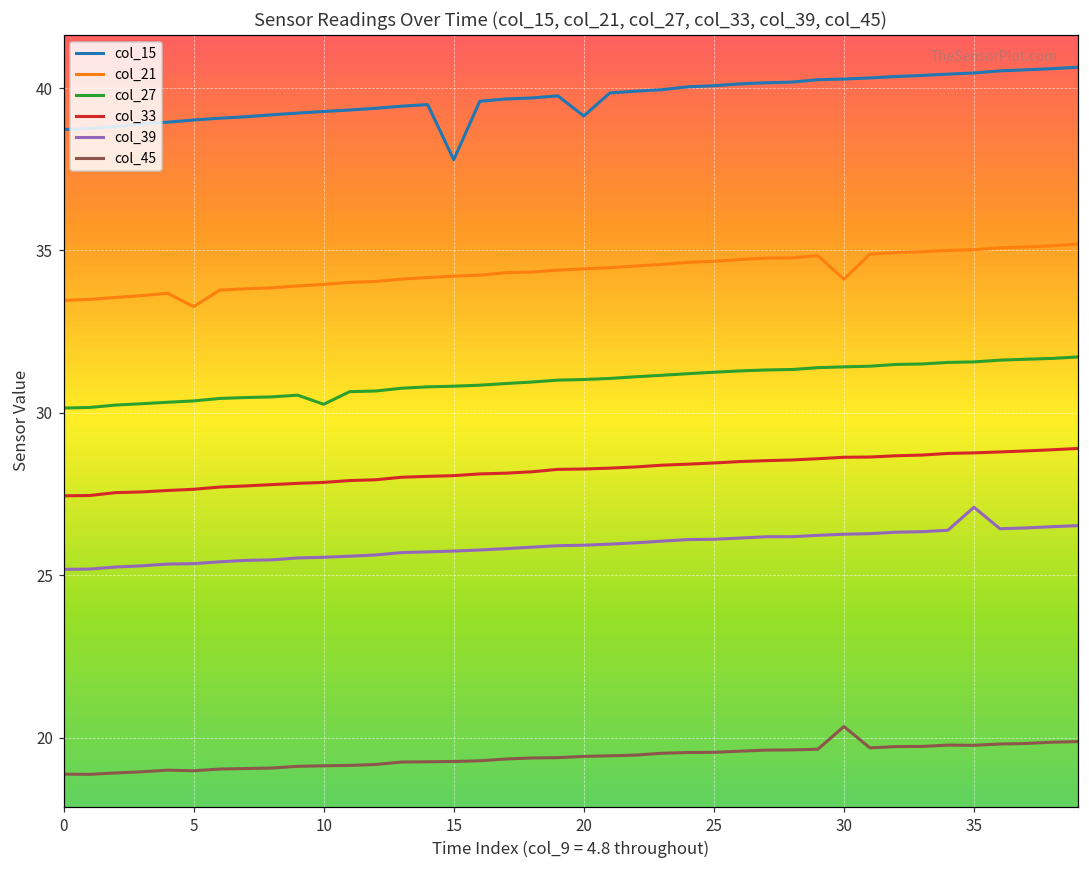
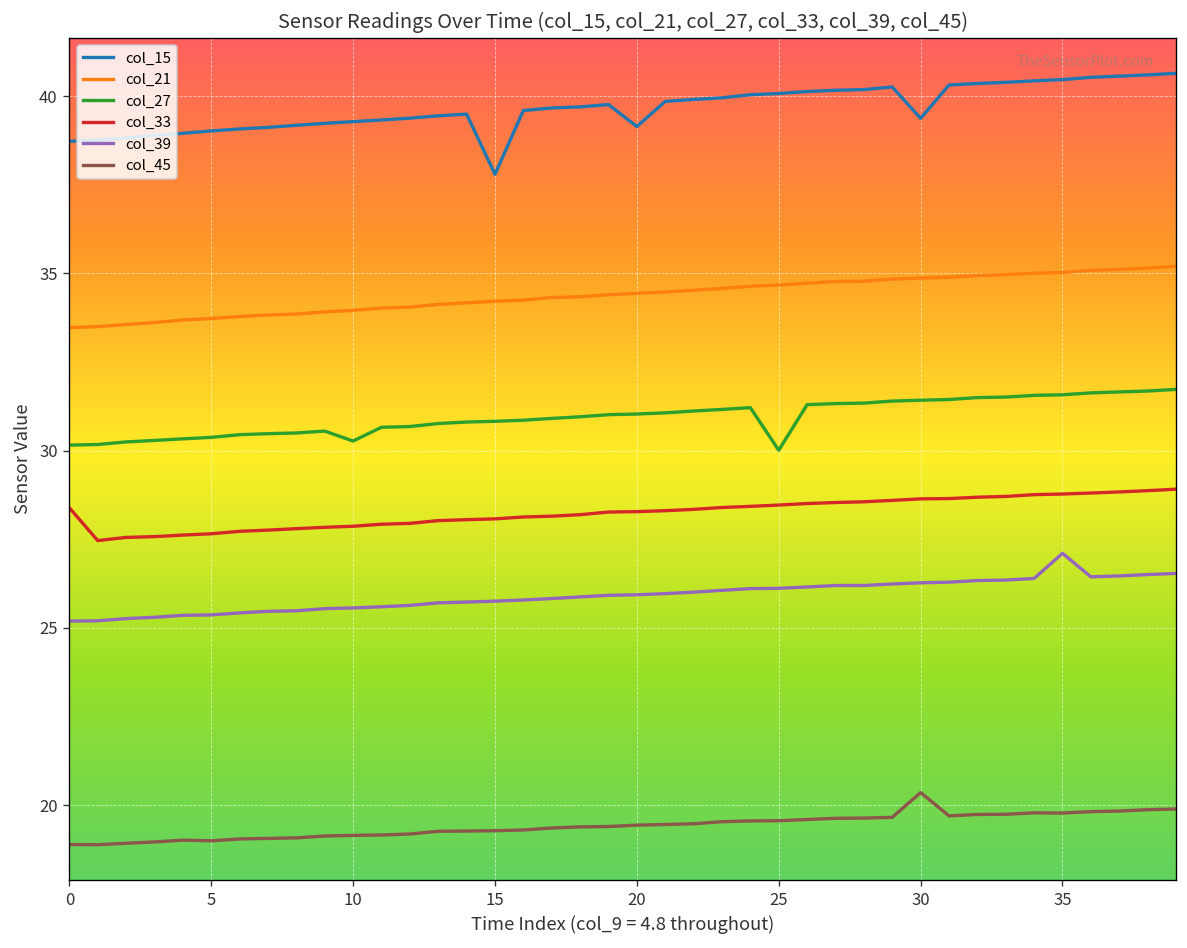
  {
    "col_15": {
      "0": 38.7,
      "5": 39.0,
      "10": 39.3,
      "15": 37.8,
      "20": 39.1,
      "25": 40.1,
-     "30": 40.3,
+     "30": 39.4,
      "35": 40.5
    },
    "col_21": {
      "0": 33.5,
-     "5": 33.3,
+     "5": 33.7,
      "10": 34.0,
      "15": 34.2,
      "20": 34.4,
      "25": 34.7,
-     "30": 34.1,
+     "30": 34.9,
      "35": 35.0
    },
    "col_27": {
      "0": 30.2,
      "5": 30.4,
      "10": 30.3,
      "15": 30.8,
      "20": 31.0,
-     "25": 31.3,
+     "25": 30.0,
      "30": 31.4,
      "35": 31.6
    },
    "col_33": {
-     "0": 27.5,
+     "0": 28.4,
      "5": 27.7,
      "10": 27.9,
      "15": 28.1,
      "20": 28.3,
      "25": 28.5,
      "30": 28.6,
      "35": 28.8
    },
    "col_39": {
      "0": 25.2,
      "5": 25.4,
      "10": 25.6,
      "15": 25.8,
      "20": 25.9,
      "25": 26.1,
      "30": 26.3,
      "35": 27.1
    },
    "col_45": {
      "0": 18.9,
      "5": 19.0,
      "10": 19.1,
      "15": 19.3,
      "20": 19.4,
      "25": 19.6,
      "30": 20.4,
      "35": 19.8
    }
  }
